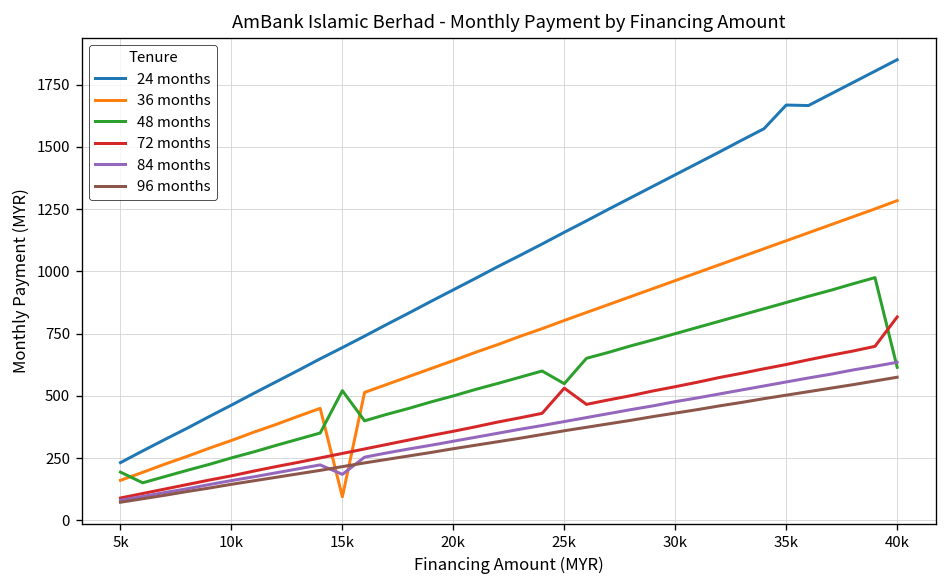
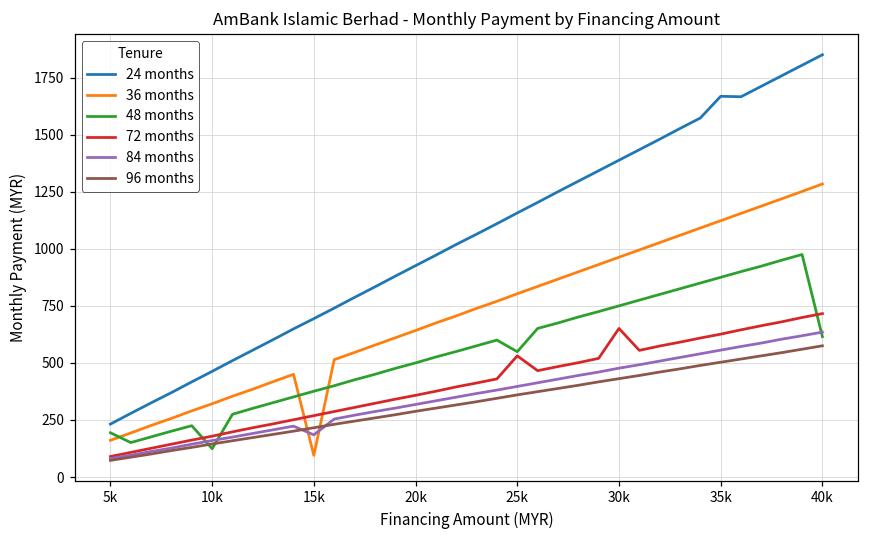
  {
    "24 months": {
      "5k": 230,
      "10k": 460,
      "15k": 690,
      "20k": 930,
      "25k": 1160,
      "30k": 1390,
      "35k": 1670,
      "40k": 1850
    },
    "36 months": {
      "5k": 160,
      "10k": 320,
      "15k": 100,
      "20k": 640,
      "25k": 800,
      "30k": 960,
      "35k": 1120,
      "40k": 1280
    },
    "48 months": {
      "5k": 190,
-     "10k": 250,
-     "15k": 520,
+     "10k": 120,
+     "15k": 380,
      "20k": 500,
      "25k": 550,
      "30k": 750,
      "35k": 880,
      "40k": 620
    },
    "72 months": {
      "10k": 180,
      "15k": 270,
      "20k": 360,
      "25k": 530,
-     "30k": 540,
+     "30k": 650,
      "35k": 630,
-     "40k": 820
+     "40k": 720
    },
    "84 months": {
      "10k": 160,
      "15k": 190,
      "20k": 320,
      "25k": 400,
      "30k": 480,
      "35k": 560,
      "40k": 640
    },
    "96 months": {
      "10k": 150,
      "15k": 220,
      "20k": 290,
      "25k": 360,
      "30k": 430,
      "35k": 500,
      "40k": 580
    }
  }
